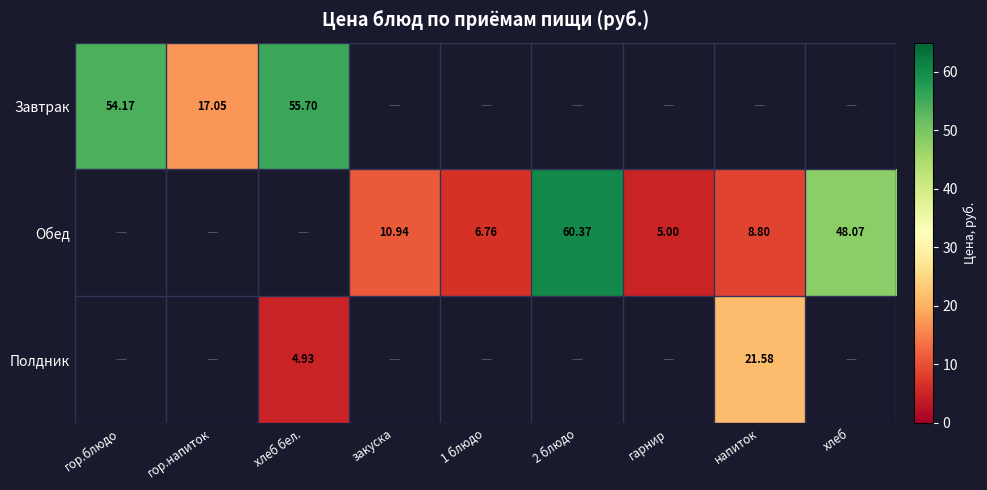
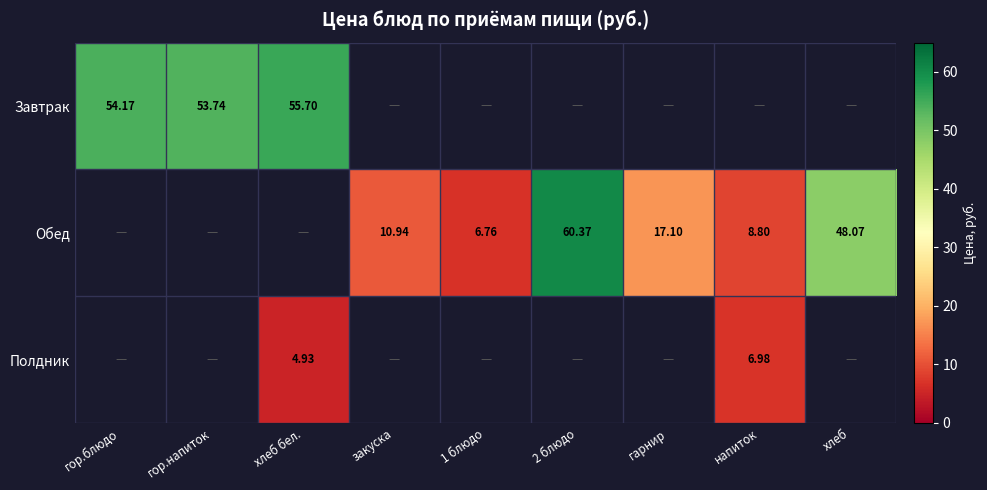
  {
    "Завтрак": {
      "гор.блюдо": 54.17,
-     "гор.напиток": 17.05,
+     "гор.напиток": 53.74,
      "хлеб бел.": 55.70
    },
    "Обед": {
      "закуска": 10.94,
      "1 блюдо": 6.76,
      "2 блюдо": 60.37,
-     "гарнир": 5.00,
+     "гарнир": 17.10,
      "напиток": 8.80,
      "хлеб": 48.07
    },
    "Полдник": {
      "хлеб бел.": 4.93,
-     "напиток": 21.58
+     "напиток": 6.98
    }
  }
